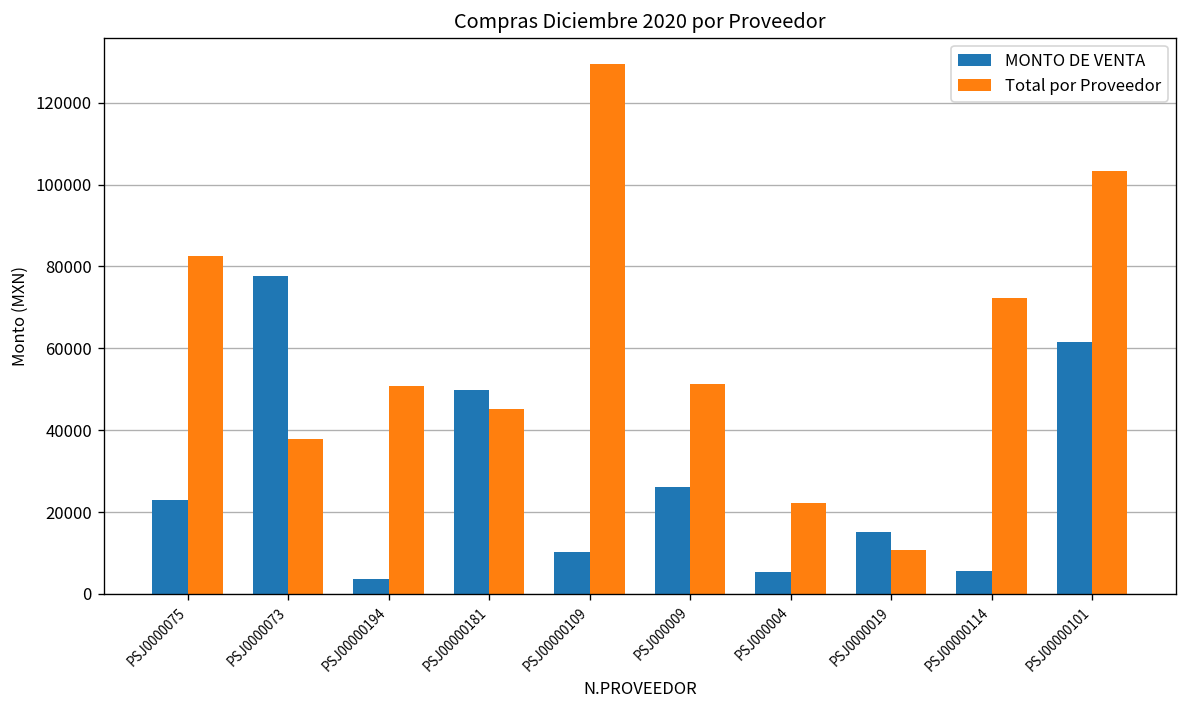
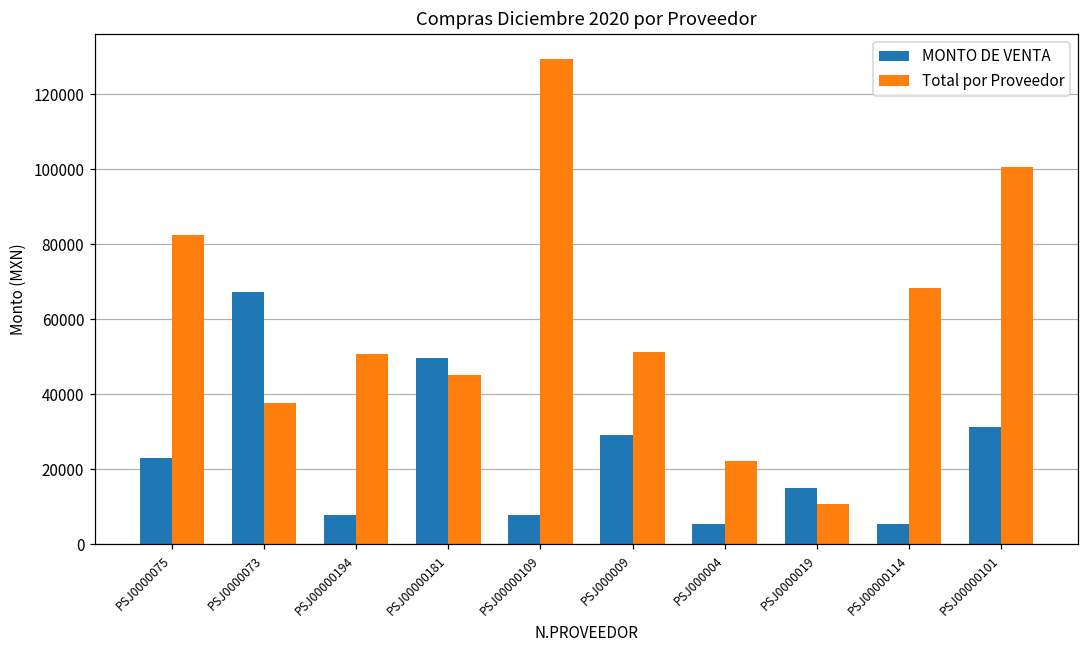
  {
    "MONTO DE VENTA": {
      "PSJ0000075": 23000,
-     "PSJ0000073": 78000,
-     "PSJ00000194": 4000,
+     "PSJ0000073": 67000,
+     "PSJ00000194": 8000,
      "PSJ00000181": 50000,
-     "PSJ00000109": 10000,
-     "PSJ000009": 26000,
+     "PSJ00000109": 8000,
+     "PSJ000009": 29000,
      "PSJ000004": 5000,
      "PSJ0000019": 15000,
      "PSJ00000114": 6000,
-     "PSJ00000101": 61000
+     "PSJ00000101": 31000
    },
    "Total por Proveedor": {
      "PSJ0000075": 82000,
      "PSJ0000073": 38000,
      "PSJ00000194": 51000,
      "PSJ00000181": 45000,
      "PSJ00000109": 129000,
      "PSJ000009": 51000,
      "PSJ000004": 22000,
      "PSJ0000019": 11000,
-     "PSJ00000114": 72000,
-     "PSJ00000101": 103000
+     "PSJ00000114": 68000,
+     "PSJ00000101": 100000
    }
  }
